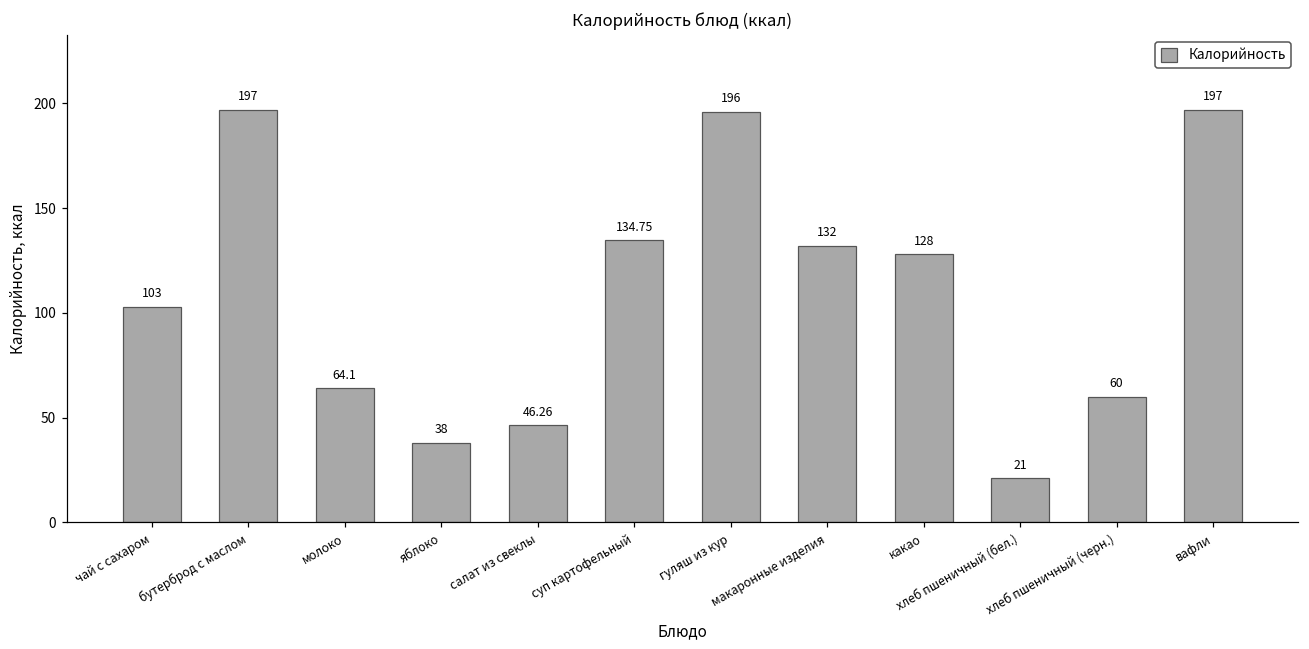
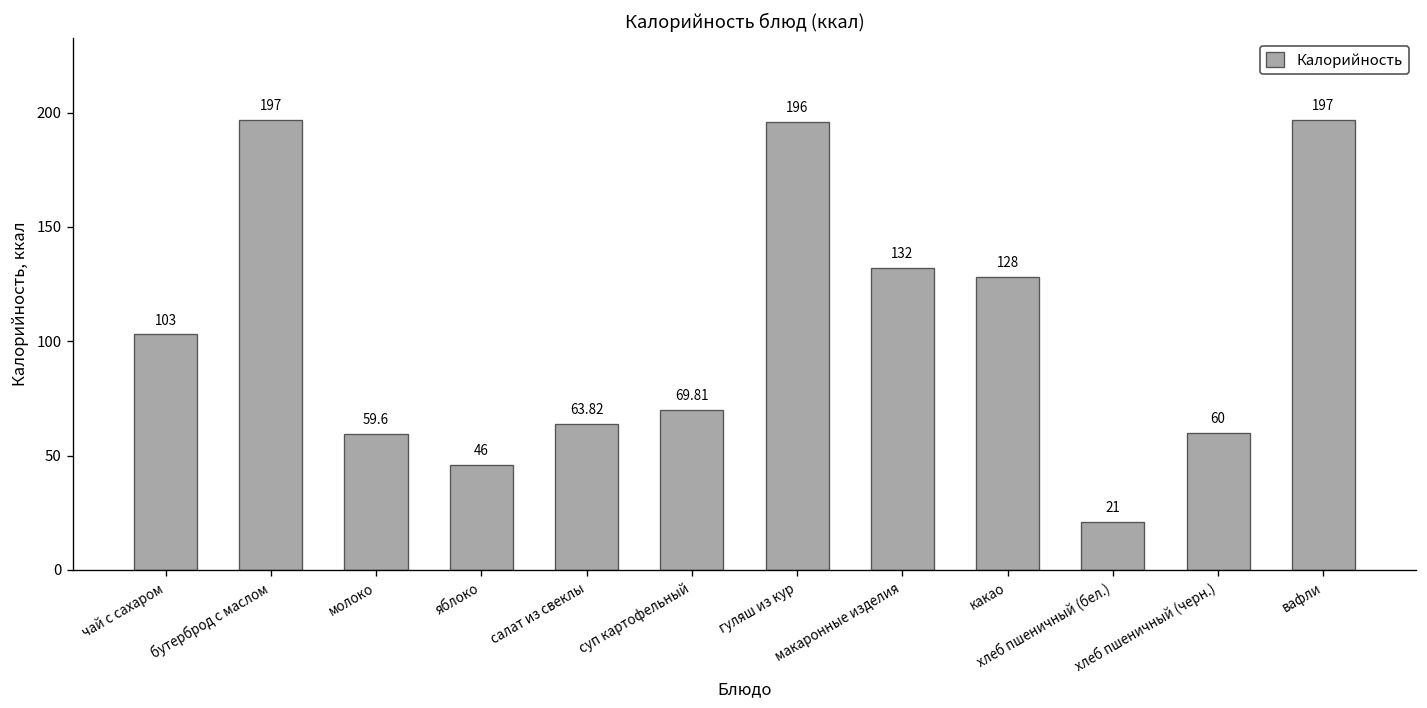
  {
    "чай с сахаром": 103,
    "бутерброд с маслом": 197,
-   "молоко": 64.1,
-   "яблоко": 38,
-   "салат из свеклы": 46.26,
-   "суп картофельный": 134.75,
+   "молоко": 59.6,
+   "яблоко": 46,
+   "салат из свеклы": 63.82,
+   "суп картофельный": 69.81,
    "гуляш из кур": 196,
    "макаронные изделия": 132,
    "какао": 128,
    "хлеб пшеничный (бел.)": 21,
    "хлеб пшеничный (черн.)": 60,
    "вафли": 197
  }
